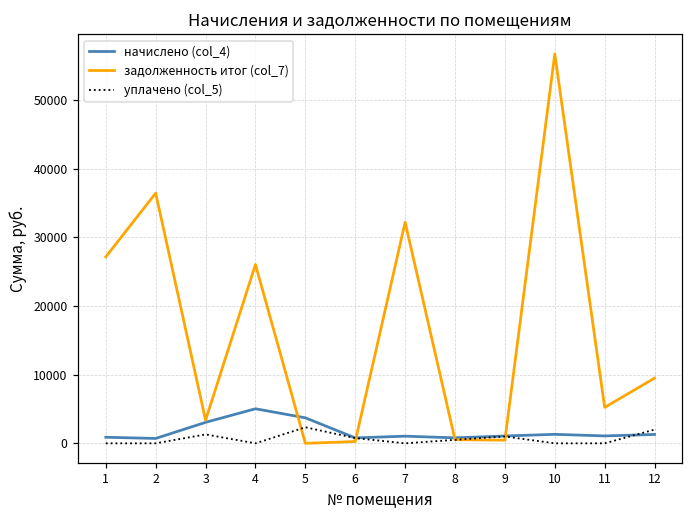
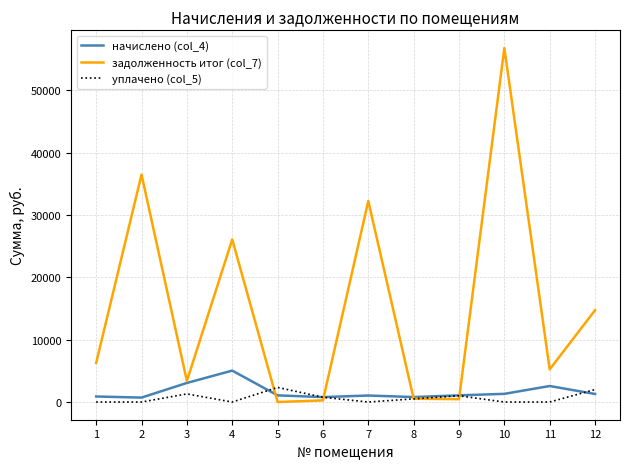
  {
    "начислено (col_4)": {
      "1": 1000,
      "2": 1000,
      "4": 5000,
-     "5": 4000,
+     "5": 1000,
      "7": 1000,
      "10": 1000,
-     "11": 1000,
+     "11": 3000,
      "12": 1000
    },
    "задолженность итог (col_7)": {
-     "1": 27000,
+     "1": 6000,
      "2": 36000,
      "4": 26000,
      "5": 0,
      "6": 0,
      "7": 32000,
      "9": 0,
      "10": 57000,
      "11": 5000,
-     "12": 10000
+     "12": 15000
    },
    "уплачено (col_5)": {
      "1": 0,
      "2": 0,
      "3": 1000,
      "4": 0,
      "5": 2000,
      "7": 0,
      "10": 0,
      "11": 0,
      "12": 2000
    }
  }
